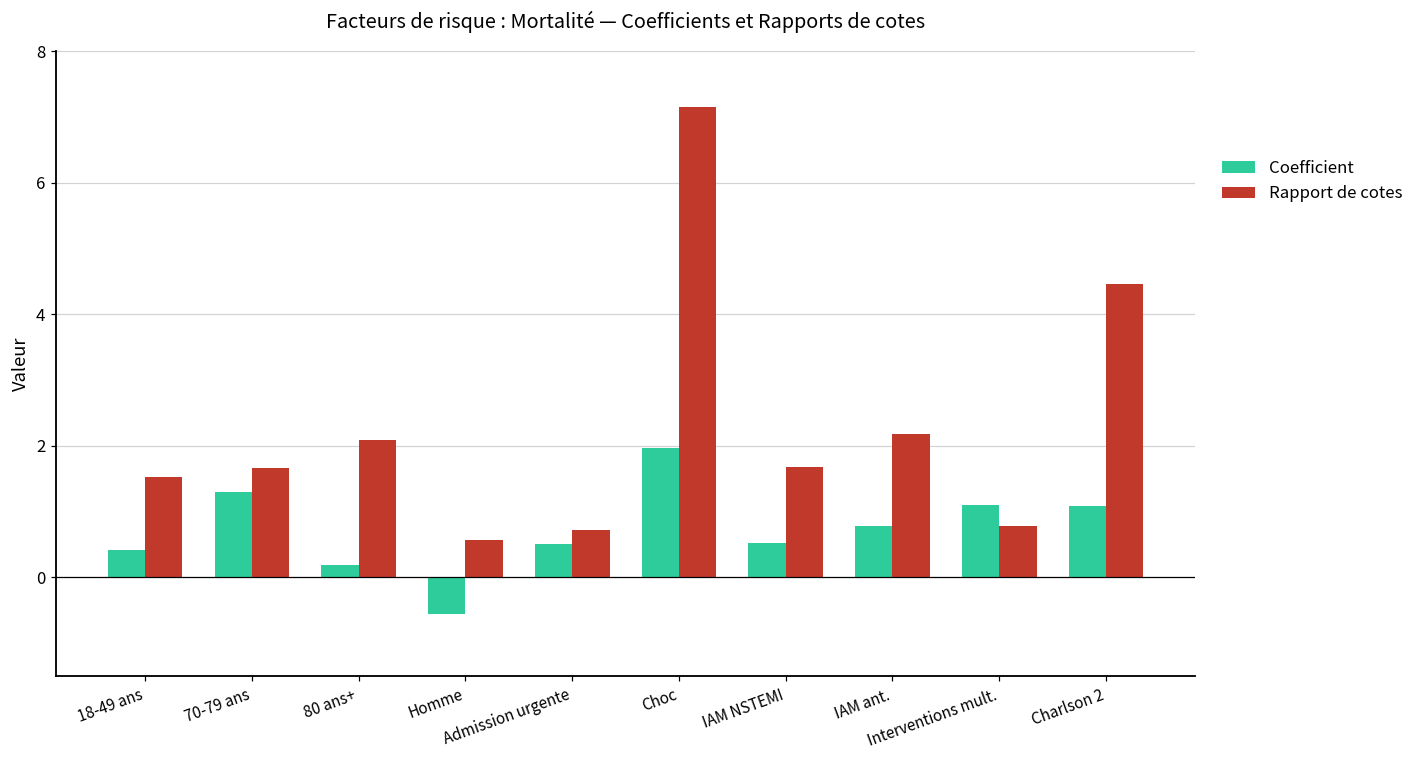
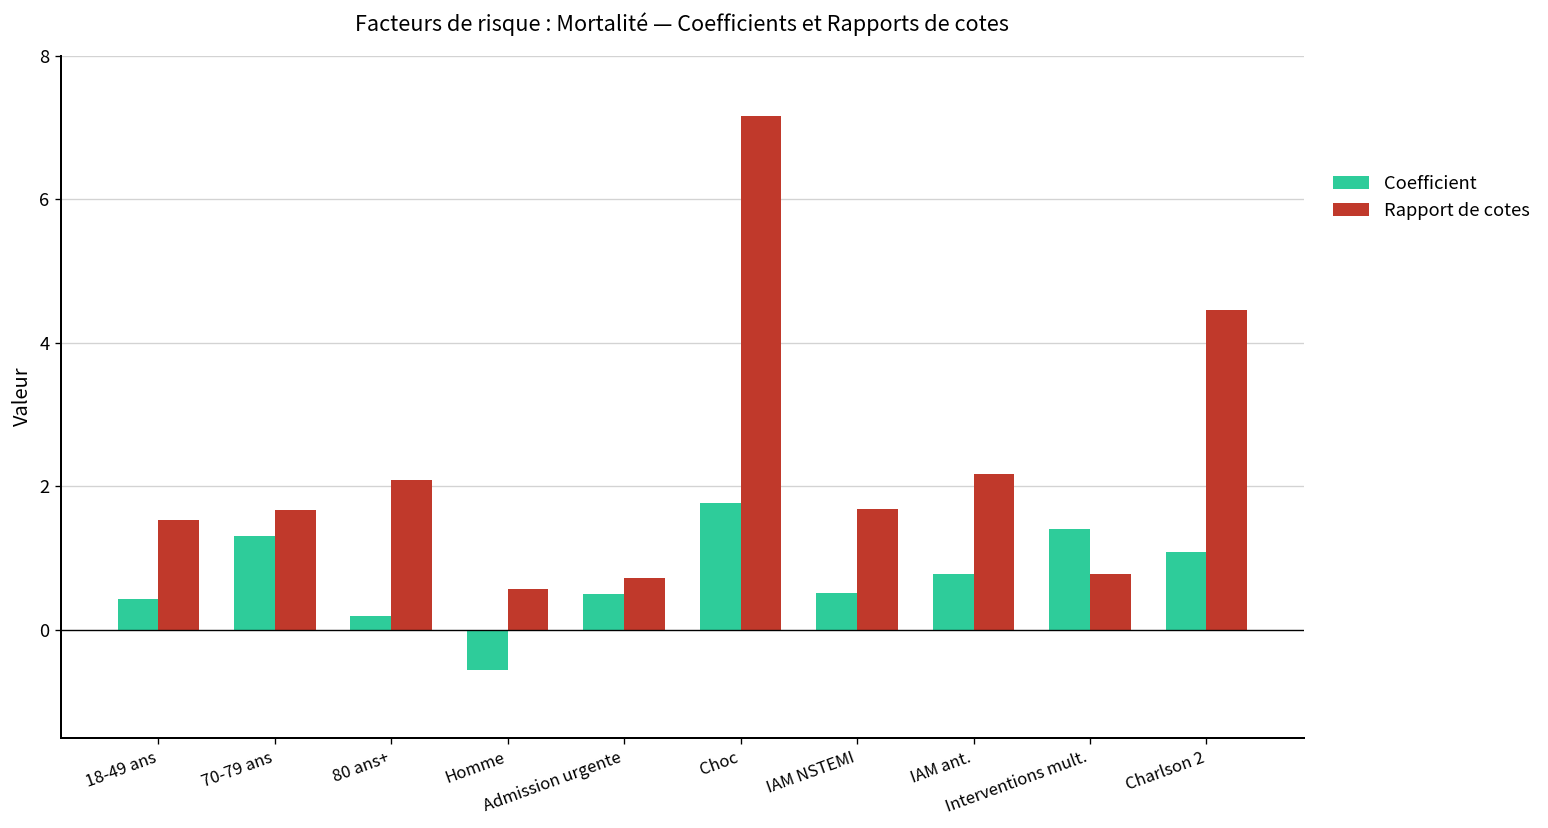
  {
    "Coefficient": {
      "18-49 ans": 0.4,
      "70-79 ans": 1.3,
      "80 ans+": 0.2,
      "Homme": -0.6,
      "Admission urgente": 0.5,
-     "Choc": 2.0,
+     "Choc": 1.8,
      "IAM NSTEMI": 0.5,
      "IAM ant.": 0.8,
-     "Interventions mult.": 1.1,
+     "Interventions mult.": 1.4,
      "Charlson 2": 1.1
    },
    "Rapport de cotes": {
      "18-49 ans": 1.5,
      "70-79 ans": 1.7,
      "80 ans+": 2.1,
      "Homme": 0.6,
      "Admission urgente": 0.7,
      "Choc": 7.2,
      "IAM NSTEMI": 1.7,
      "IAM ant.": 2.2,
      "Interventions mult.": 0.8,
      "Charlson 2": 4.5
    }
  }
